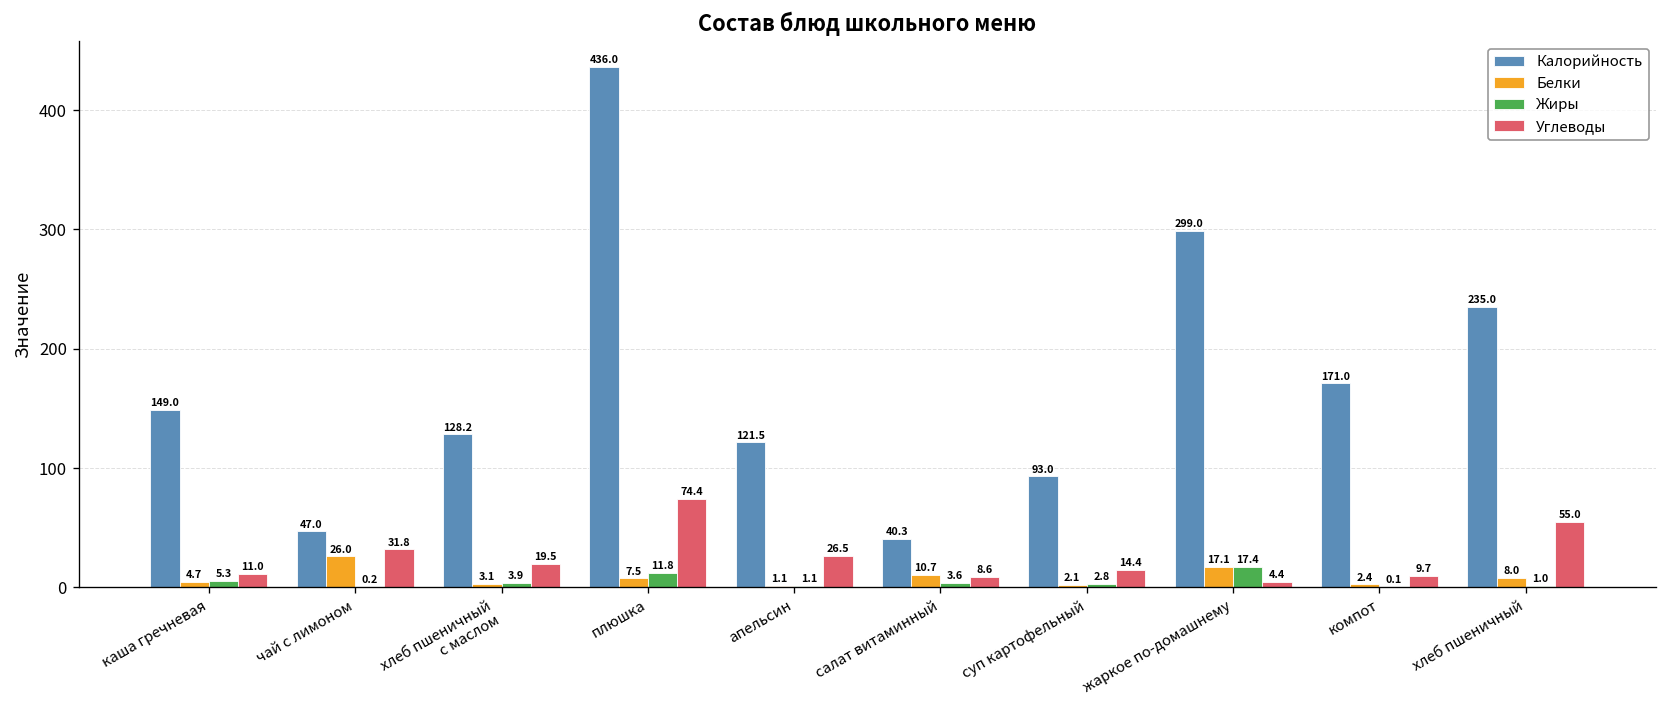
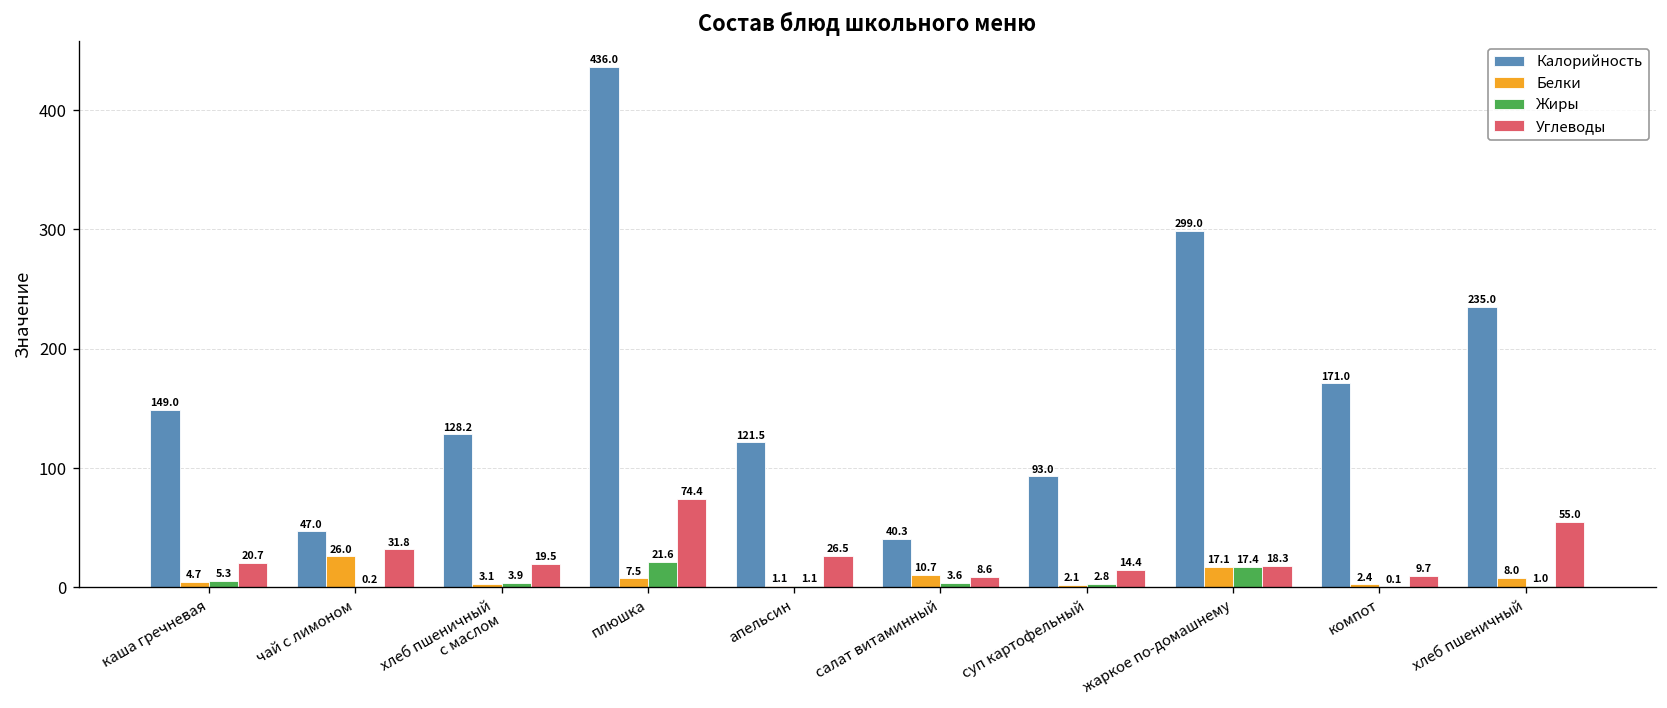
  {
    "Калорийность": {
      "каша гречневая": 149.0,
      "чай с лимоном": 47.0,
      "хлеб пшеничный с маслом": 128.2,
      "плюшка": 436.0,
      "апельсин": 121.5,
      "салат витаминный": 40.3,
      "суп картофельный": 93.0,
      "жаркое по-домашнему": 299.0,
      "компот": 171.0,
      "хлеб пшеничный": 235.0
    },
    "Белки": {
      "каша гречневая": 4.7,
      "чай с лимоном": 26.0,
      "хлеб пшеничный с маслом": 3.1,
      "плюшка": 7.5,
      "апельсин": 1.1,
      "салат витаминный": 10.7,
      "суп картофельный": 2.1,
      "жаркое по-домашнему": 17.1,
      "компот": 2.4,
      "хлеб пшеничный": 8.0
    },
    "Жиры": {
      "каша гречневая": 5.3,
      "чай с лимоном": 0.2,
      "хлеб пшеничный с маслом": 3.9,
-     "плюшка": 11.8,
+     "плюшка": 21.6,
      "апельсин": 1.1,
      "салат витаминный": 3.6,
      "суп картофельный": 2.8,
      "жаркое по-домашнему": 17.4,
      "компот": 0.1,
      "хлеб пшеничный": 1.0
    },
    "Углеводы": {
-     "каша гречневая": 11.0,
+     "каша гречневая": 20.7,
      "чай с лимоном": 31.8,
      "хлеб пшеничный с маслом": 19.5,
      "плюшка": 74.4,
      "апельсин": 26.5,
      "салат витаминный": 8.6,
      "суп картофельный": 14.4,
-     "жаркое по-домашнему": 4.4,
+     "жаркое по-домашнему": 18.3,
      "компот": 9.7,
      "хлеб пшеничный": 55.0
    }
  }
